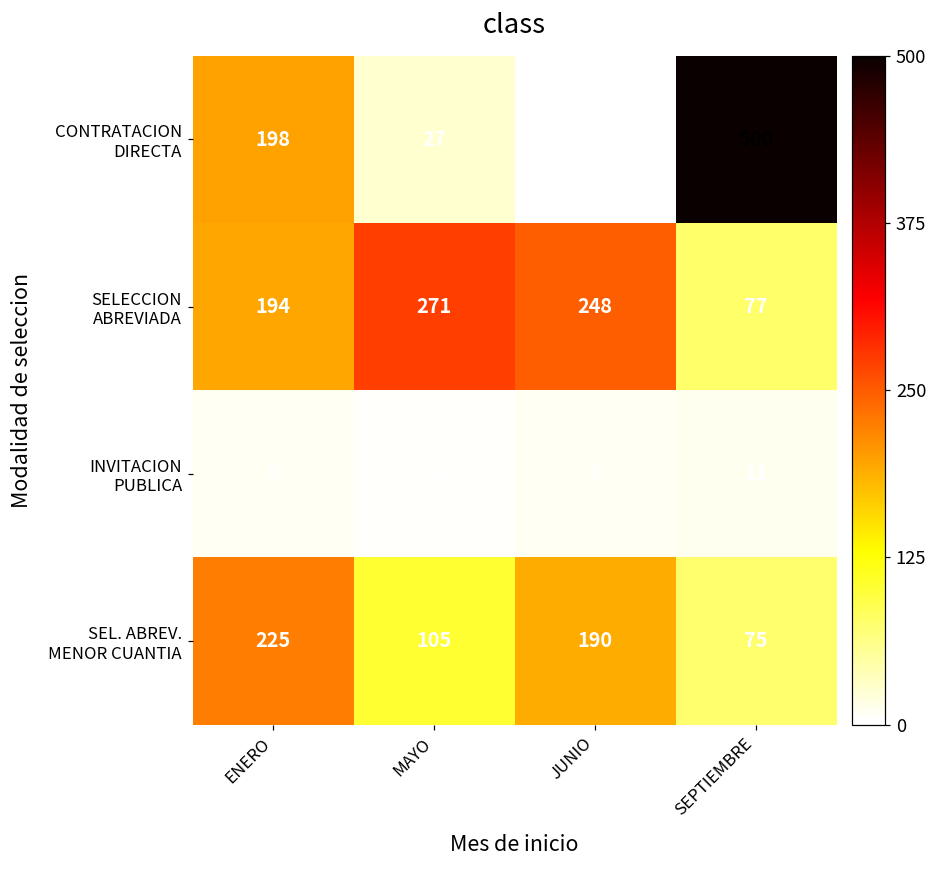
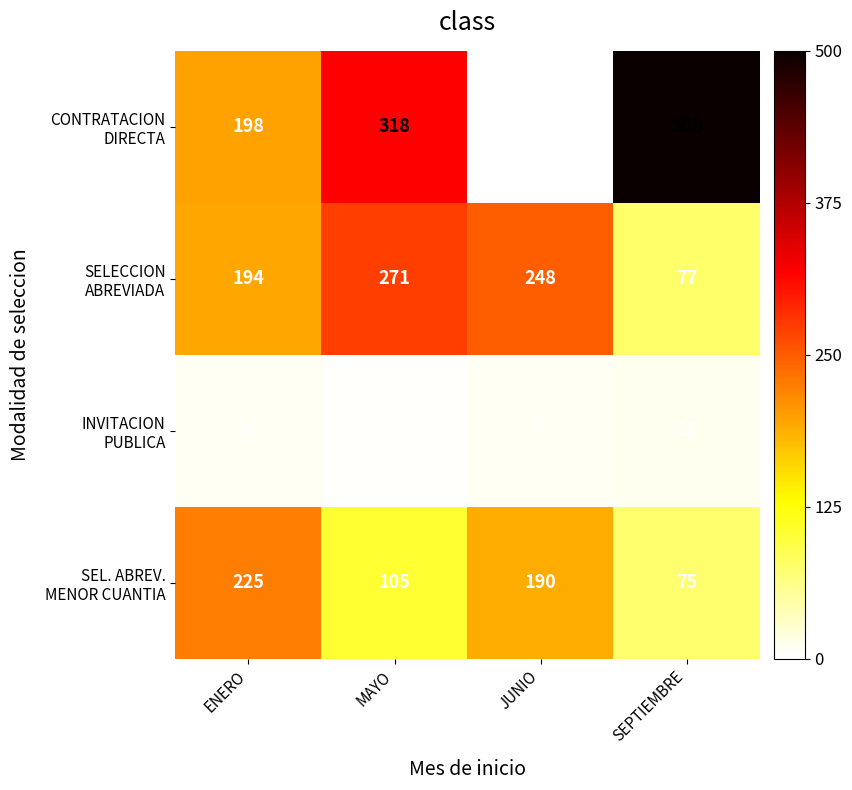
  {
    "CONTRATACION DIRECTA": {
      "ENERO": 198,
-     "MAYO": 27
+     "MAYO": 318
    },
    "SELECCION ABREVIADA": {
      "ENERO": 194,
      "MAYO": 271,
      "JUNIO": 248,
      "SEPTIEMBRE": 77
    },
    "SEL. ABREV. MENOR CUANTIA": {
      "ENERO": 225,
      "MAYO": 105,
      "JUNIO": 190,
      "SEPTIEMBRE": 75
    }
  }
